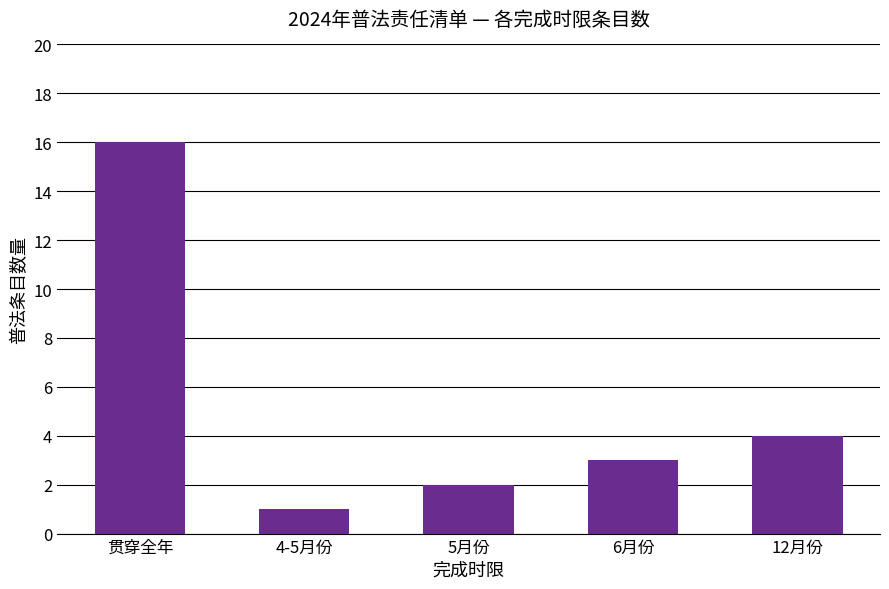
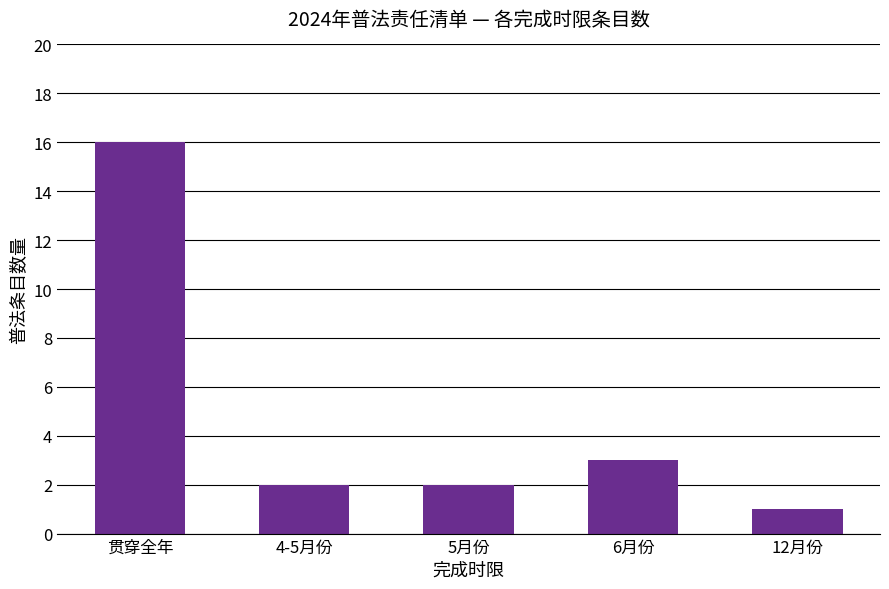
  {
    "贯穿全年": 16,
-   "4-5月份": 1,
+   "4-5月份": 2,
    "5月份": 2,
    "6月份": 3,
-   "12月份": 4
+   "12月份": 1
  }
